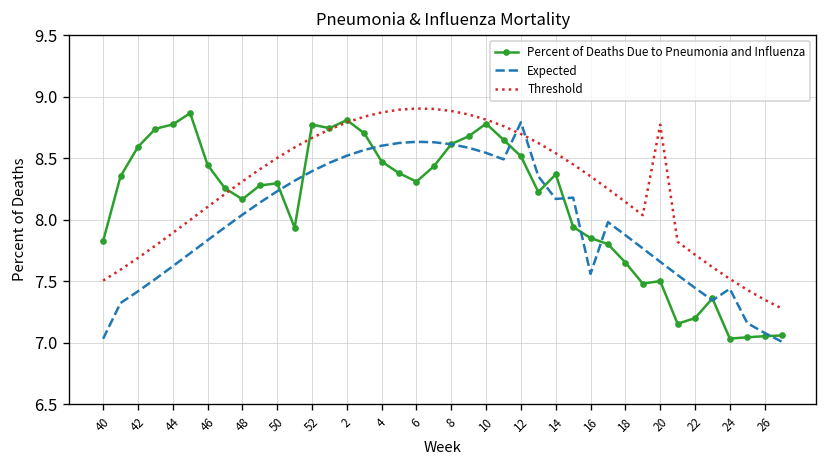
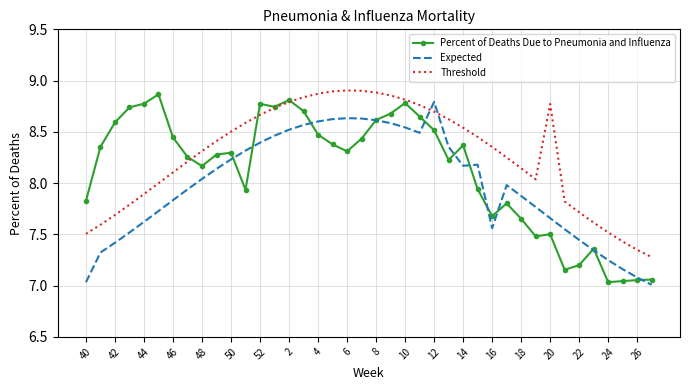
  {
    "Percent of Deaths Due to Pneumonia and Influenza": {
      "40": 7.83,
      "42": 8.59,
      "44": 8.77,
      "46": 8.45,
      "48": 8.17,
      "50": 8.30,
      "52": 8.77,
      "4": 8.47,
      "6": 8.31,
      "10": 8.78,
      "12": 8.52,
      "14": 8.37,
-     "16": 7.85,
+     "16": 7.68,
      "18": 7.65,
      "20": 7.50,
      "22": 7.20,
      "24": 7.03,
      "26": 7.05
    },
    "Expected": {
      "40": 7.03,
      "42": 7.42,
      "44": 7.62,
      "46": 7.83,
      "48": 8.04,
      "50": 8.23,
      "52": 8.39,
      "2": 8.52,
      "4": 8.60,
      "6": 8.63,
      "10": 8.54,
      "12": 8.79,
      "14": 8.17,
      "16": 7.56,
      "18": 7.87,
      "20": 7.66,
      "22": 7.45,
-     "24": 7.44,
+     "24": 7.25,
      "26": 7.08
    },
    "Threshold": {
      "40": 7.51,
      "42": 7.69,
      "44": 7.89,
      "46": 8.10,
      "48": 8.31,
      "50": 8.50,
      "52": 8.67,
      "4": 8.87,
      "6": 8.90,
      "8": 8.88,
      "10": 8.81,
      "12": 8.70,
      "14": 8.54,
      "16": 8.35,
      "18": 8.14,
      "20": 8.77,
      "22": 7.72,
      "24": 7.52,
      "26": 7.35
    }
  }
